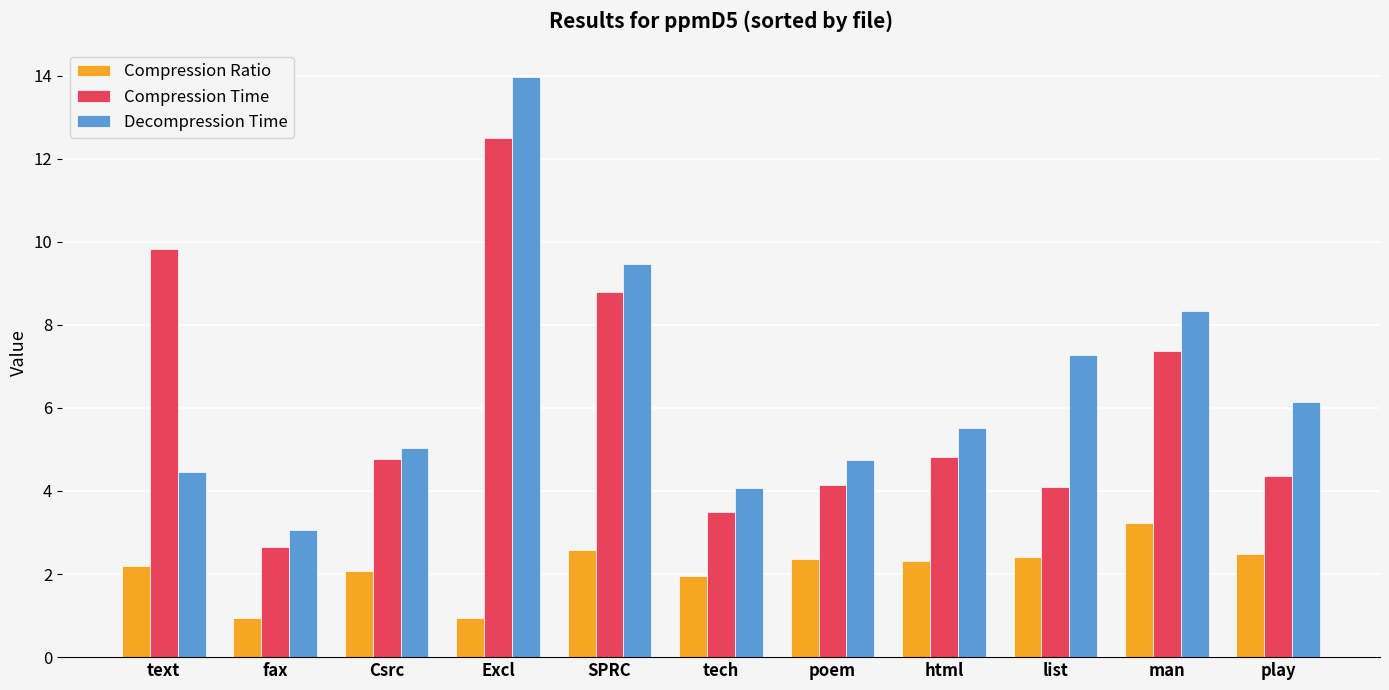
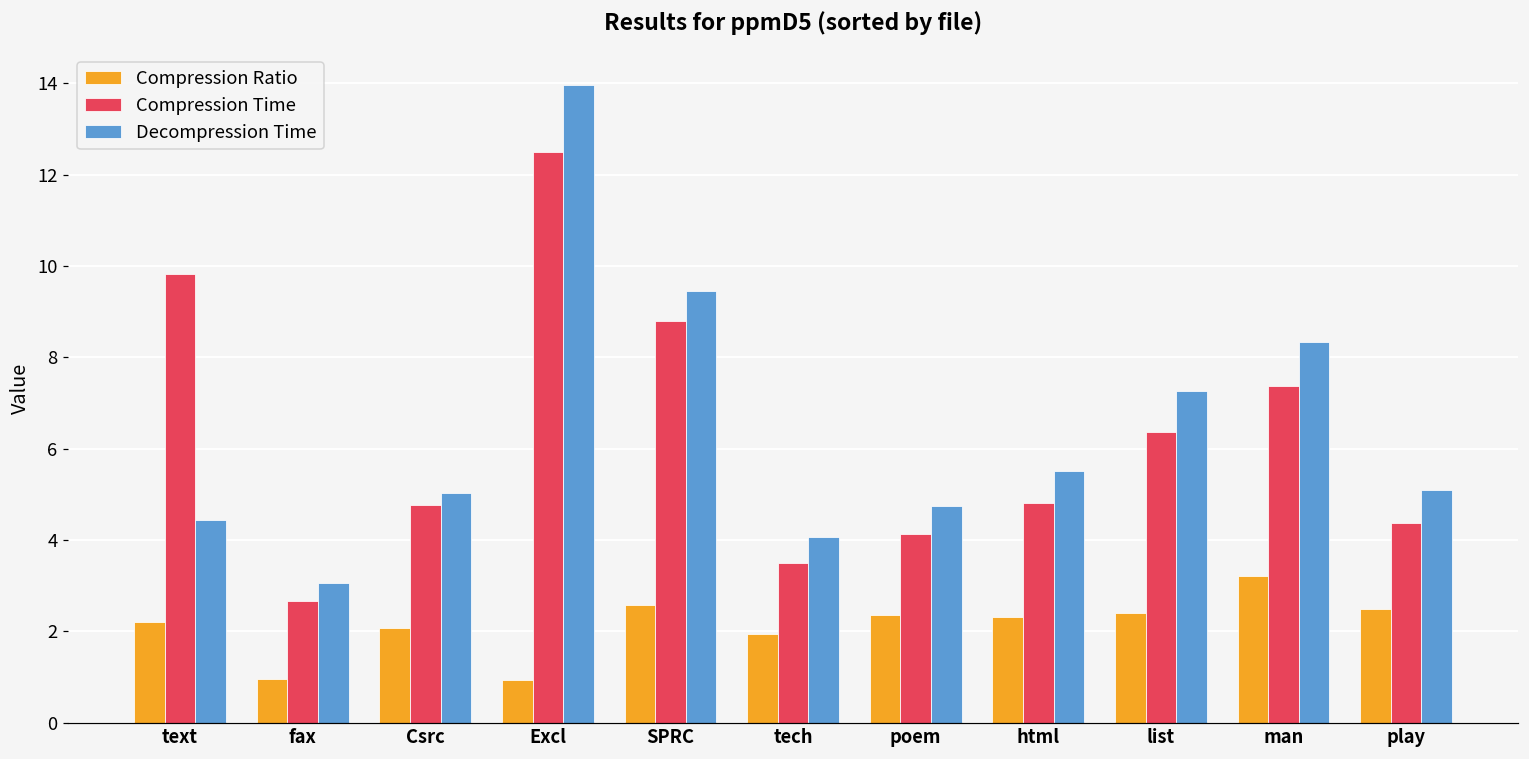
  {
    "Compression Ratio": {
      "text": 2.2,
      "fax": 1.0,
      "Csrc": 2.1,
      "Excl": 0.9,
      "SPRC": 2.6,
      "tech": 2.0,
      "poem": 2.4,
      "html": 2.3,
      "list": 2.4,
      "man": 3.2,
      "play": 2.5
    },
    "Compression Time": {
      "text": 9.8,
      "fax": 2.7,
      "Csrc": 4.8,
      "Excl": 12.5,
      "SPRC": 8.8,
      "tech": 3.5,
      "poem": 4.1,
      "html": 4.8,
-     "list": 4.1,
+     "list": 6.4,
      "man": 7.4,
      "play": 4.4
    },
    "Decompression Time": {
      "text": 4.5,
      "fax": 3.1,
      "Csrc": 5.0,
      "Excl": 14.0,
      "SPRC": 9.5,
      "tech": 4.1,
      "poem": 4.8,
      "html": 5.5,
      "list": 7.3,
      "man": 8.3,
-     "play": 6.2
+     "play": 5.1
    }
  }
